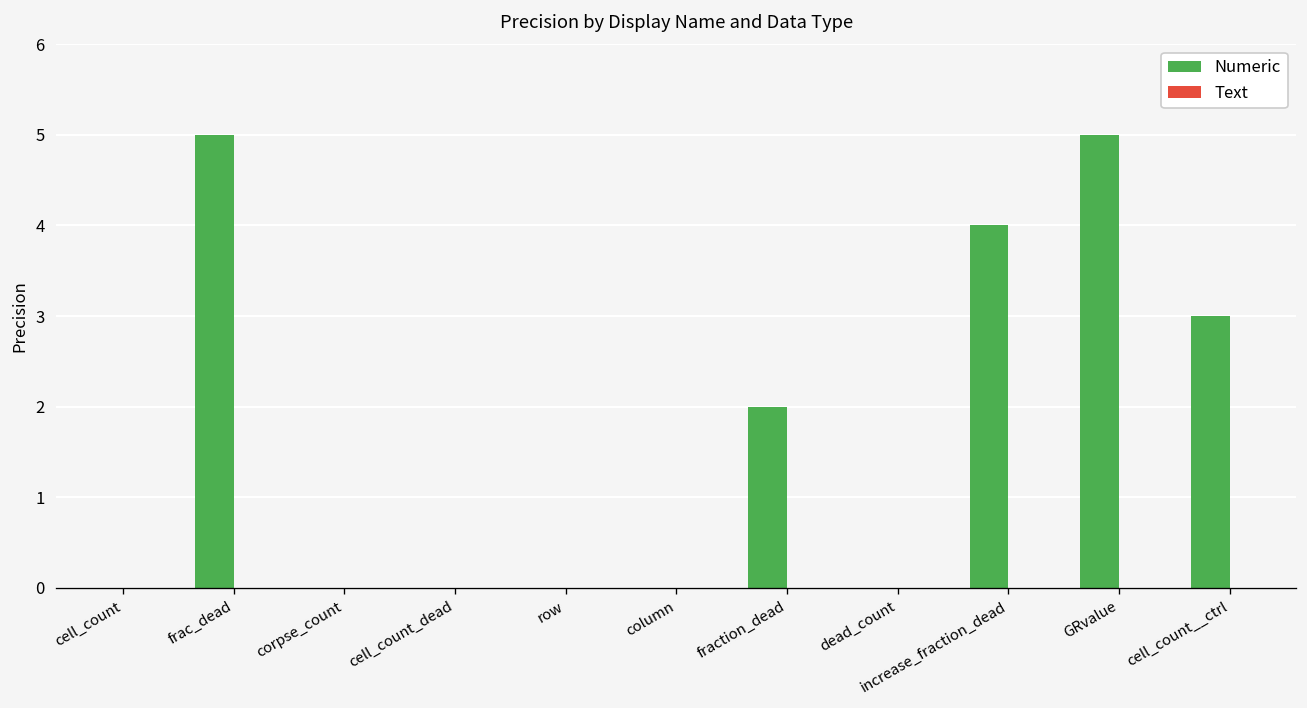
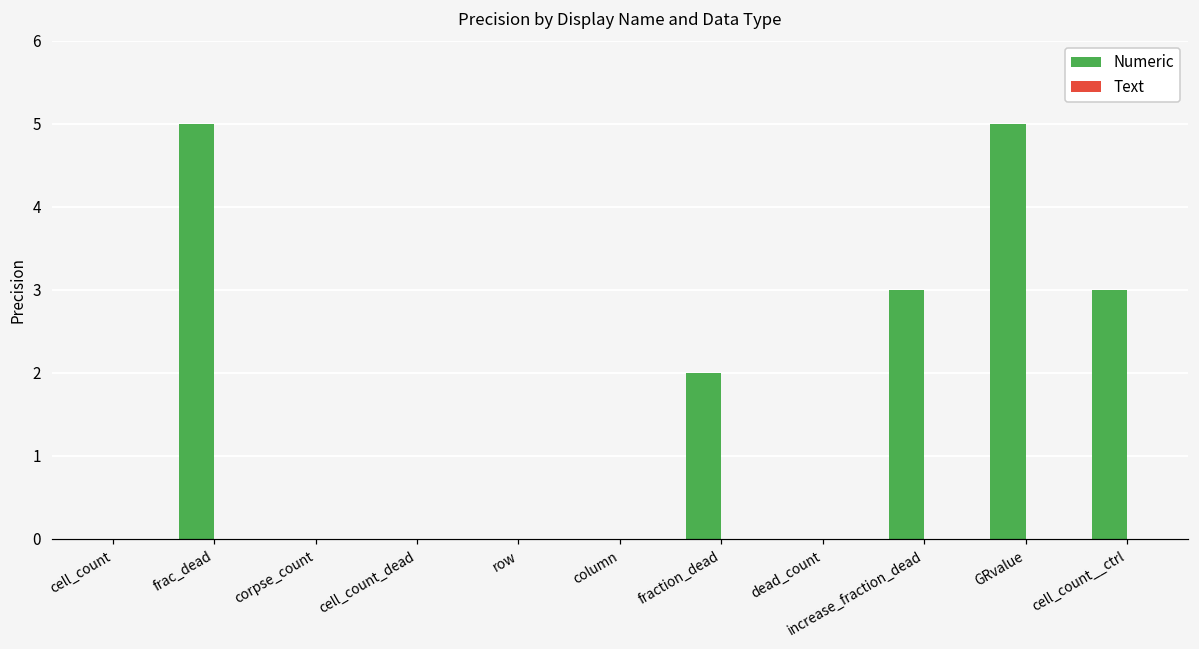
  {
    "Numeric": {
      "cell_count": 0,
      "frac_dead": 5,
      "corpse_count": 0,
      "cell_count_dead": 0,
      "row": 0,
      "column": 0,
      "fraction_dead": 2,
      "dead_count": 0,
-     "increase_fraction_dead": 4,
+     "increase_fraction_dead": 3,
      "GRvalue": 5,
      "cell_count__ctrl": 3
    },
    "Text": {
      "cell_count": 0,
      "frac_dead": 0,
      "corpse_count": 0,
      "cell_count_dead": 0,
      "row": 0,
      "column": 0,
      "fraction_dead": 0,
      "dead_count": 0,
      "increase_fraction_dead": 0,
      "GRvalue": 0,
      "cell_count__ctrl": 0
    }
  }
